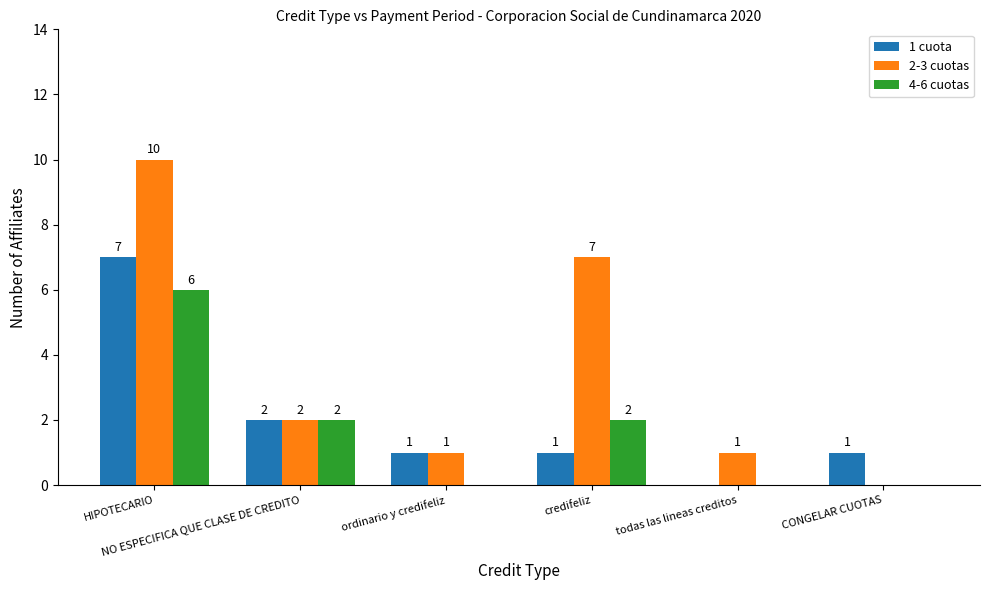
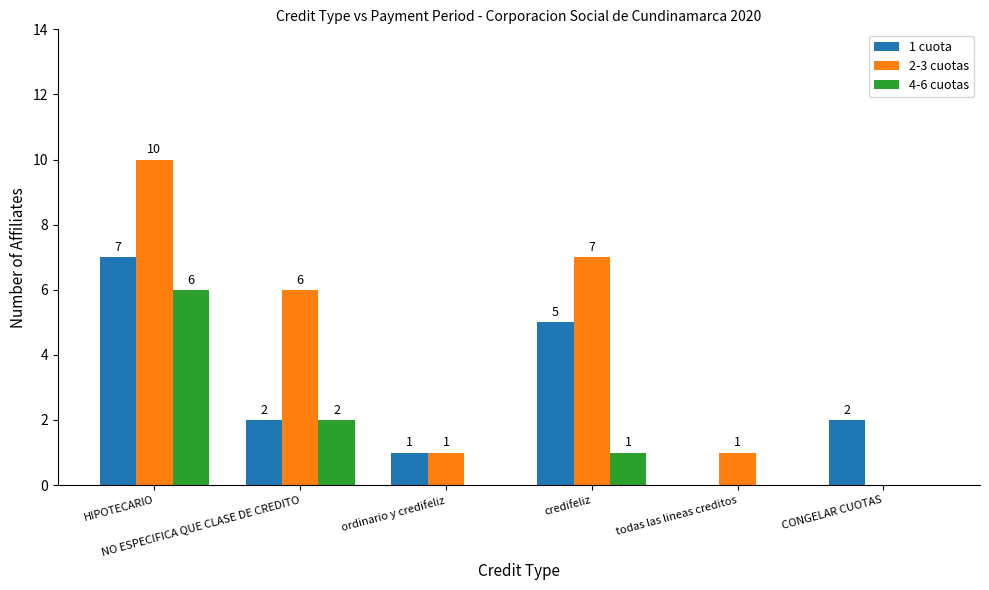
  {
    "1 cuota": {
      "HIPOTECARIO": 7,
      "NO ESPECIFICA QUE CLASE DE CREDITO": 2,
      "ordinario y credifeliz": 1,
-     "credifeliz": 1,
-     "CONGELAR CUOTAS": 1
+     "credifeliz": 5,
+     "CONGELAR CUOTAS": 2
    },
    "2-3 cuotas": {
      "HIPOTECARIO": 10,
-     "NO ESPECIFICA QUE CLASE DE CREDITO": 2,
+     "NO ESPECIFICA QUE CLASE DE CREDITO": 6,
      "ordinario y credifeliz": 1,
      "credifeliz": 7,
      "todas las lineas creditos": 1
    },
    "4-6 cuotas": {
      "HIPOTECARIO": 6,
      "NO ESPECIFICA QUE CLASE DE CREDITO": 2,
-     "credifeliz": 2
+     "credifeliz": 1
    }
  }
